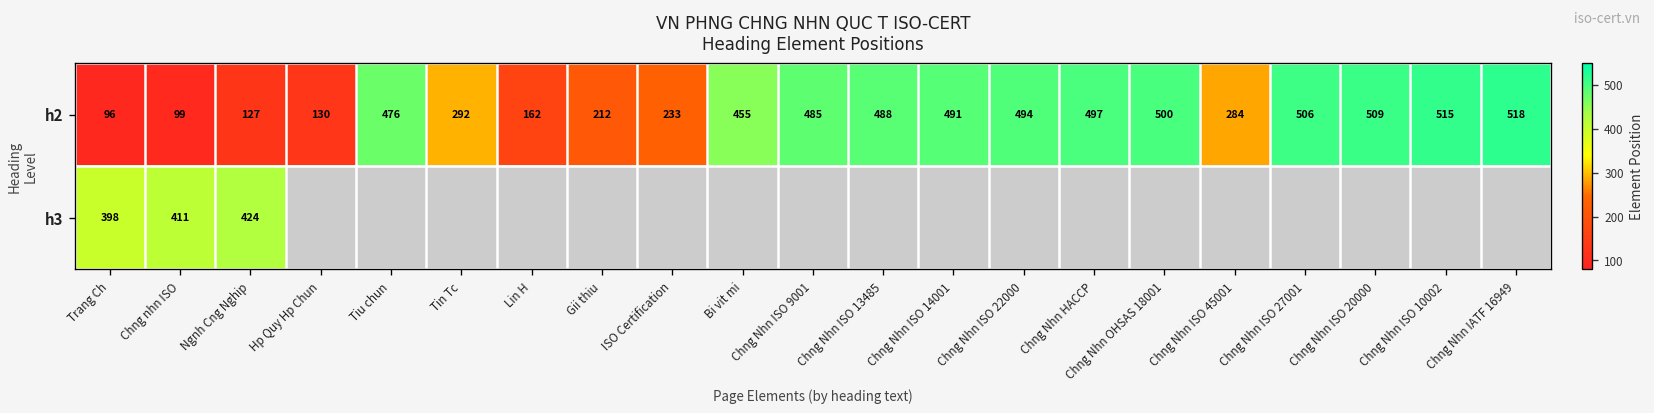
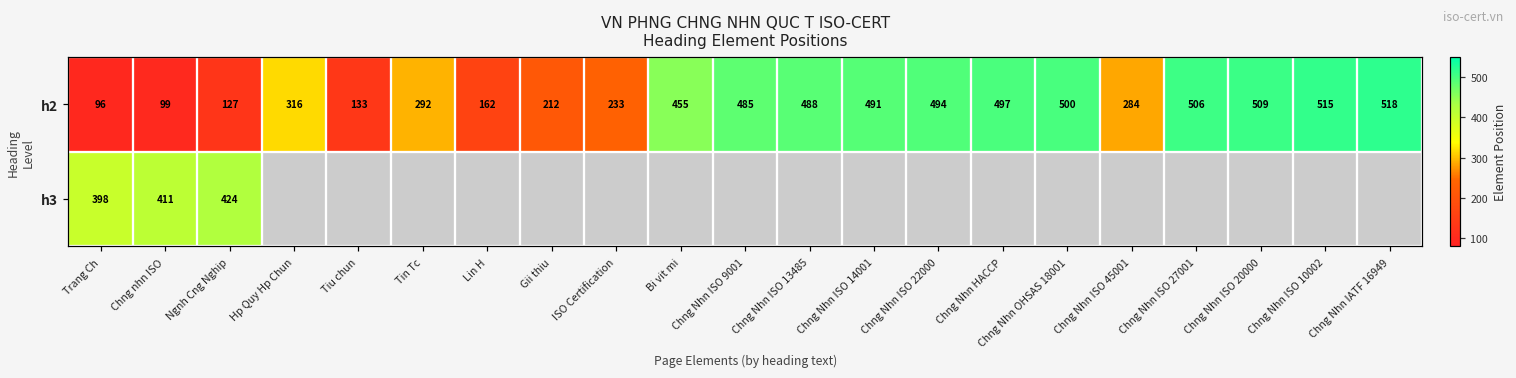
  {
    "h2": {
      "Trang Ch": 96,
      "Chng nhn ISO": 99,
      "Ngnh Cng Nghip": 127,
-     "Hp Quy Hp Chun": 130,
-     "Tiu chun": 476,
+     "Hp Quy Hp Chun": 316,
+     "Tiu chun": 133,
      "Tin Tc": 292,
      "Lin H": 162,
      "Gii thiu": 212,
      "ISO Certification": 233,
      "Bi vit mi": 455,
      "Chng Nhn ISO 9001": 485,
      "Chng Nhn ISO 13485": 488,
      "Chng Nhn ISO 14001": 491,
      "Chng Nhn ISO 22000": 494,
      "Chng Nhn HACCP": 497,
      "Chng Nhn OHSAS 18001": 500,
      "Chng Nhn ISO 45001": 284,
      "Chng Nhn ISO 27001": 506,
      "Chng Nhn ISO 20000": 509,
      "Chng Nhn ISO 10002": 515,
      "Chng Nhn IATF 16949": 518
    },
    "h3": {
      "Trang Ch": 398,
      "Chng nhn ISO": 411,
      "Ngnh Cng Nghip": 424
    }
  }
